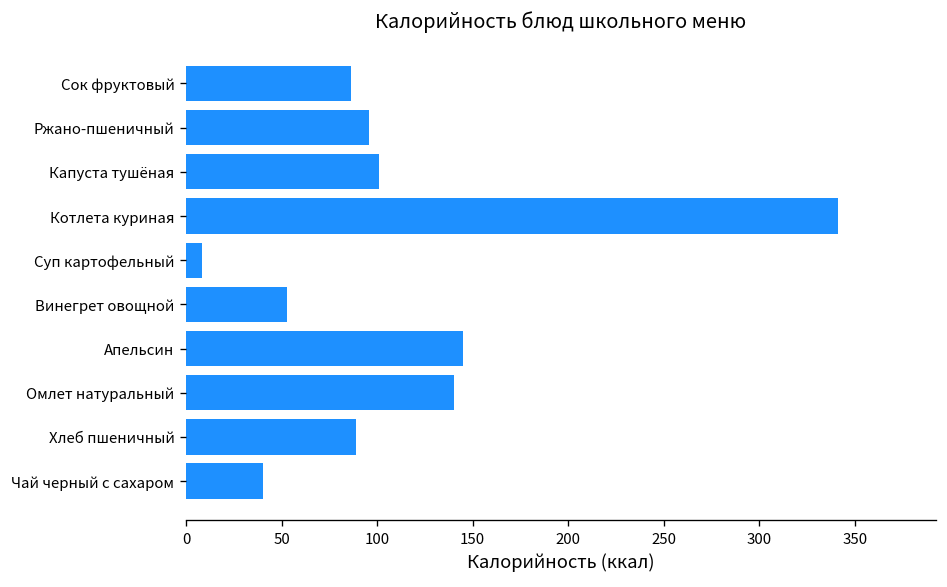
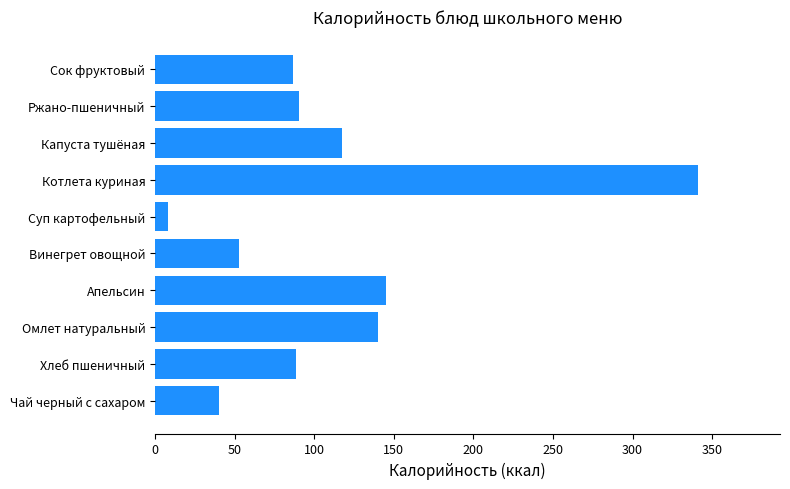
  {
    "Сок фруктовый": 86,
-   "Ржано-пшеничный": 96,
-   "Капуста тушёная": 101,
+   "Ржано-пшеничный": 91,
+   "Капуста тушёная": 118,
    "Котлета куриная": 341,
    "Суп картофельный": 8,
    "Винегрет овощной": 53,
    "Апельсин": 145,
    "Омлет натуральный": 140,
    "Хлеб пшеничный": 89,
    "Чай черный с сахаром": 40
  }
